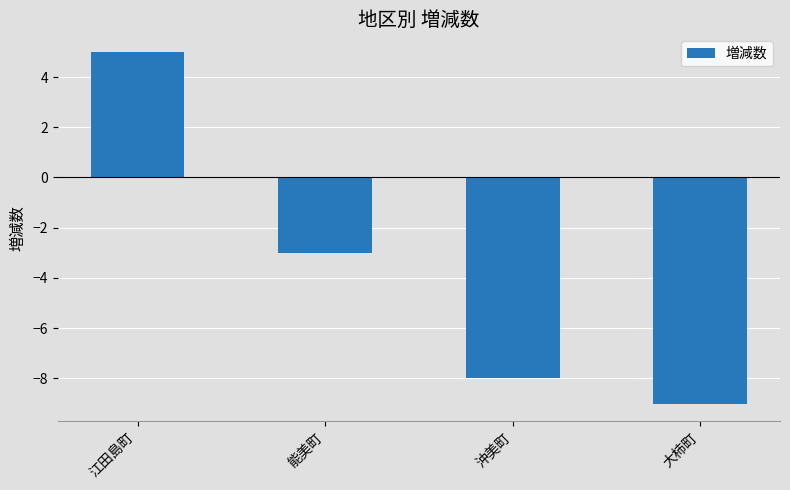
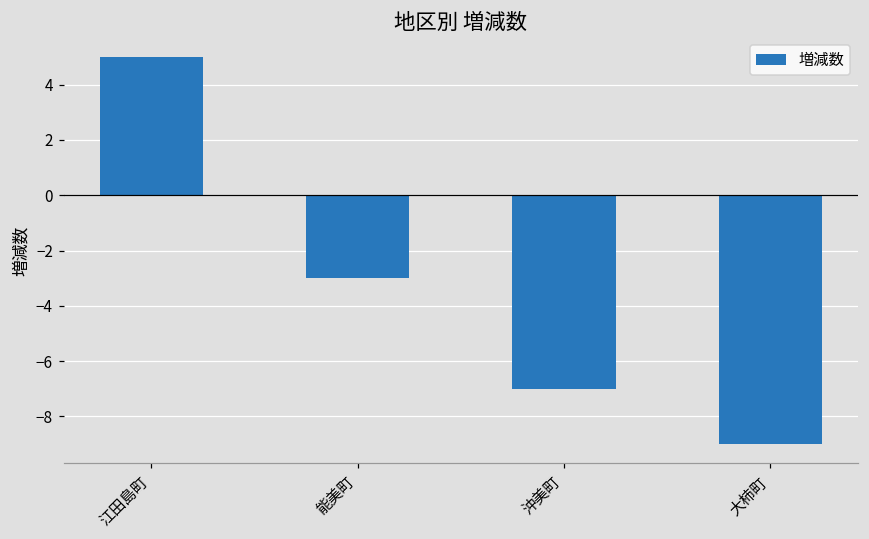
  {
    "江田島町": 5,
    "能美町": -3,
-   "沖美町": -8,
+   "沖美町": -7,
    "大柿町": -9
  }
